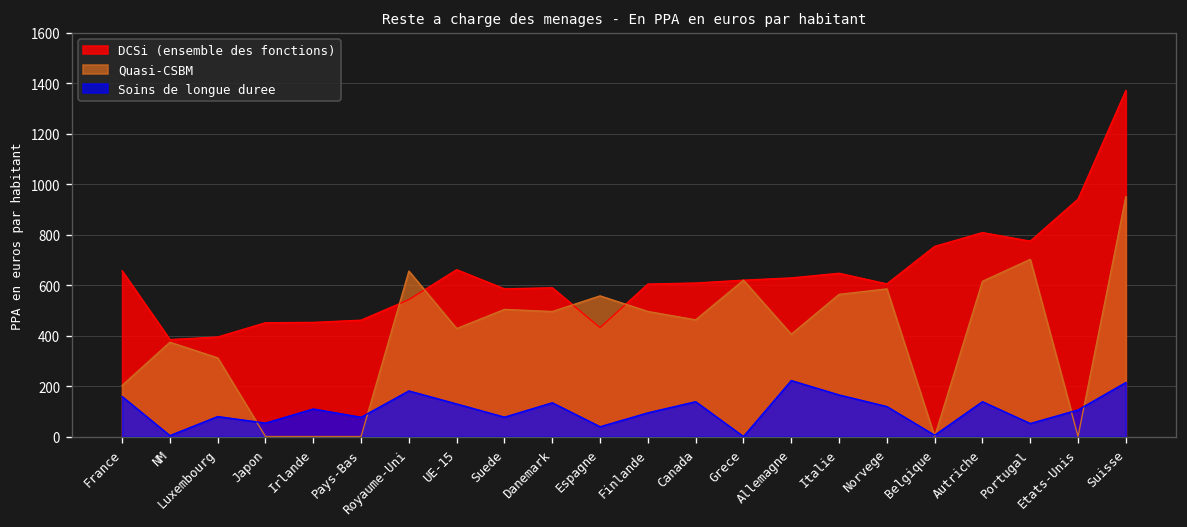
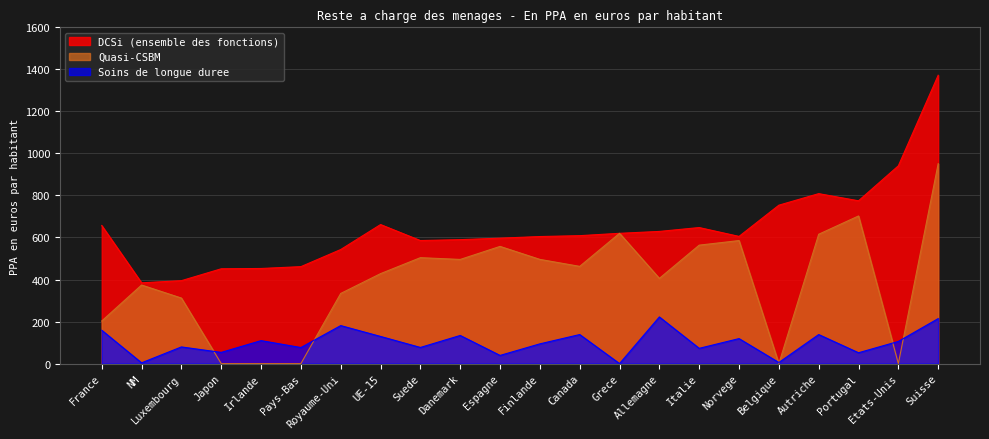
  {
    "DCSi (ensemble des fonctions)": {
      "France": 660,
      "Luxembourg": 390,
      "Japon": 450,
      "Irlande": 450,
      "Pays-Bas": 460,
      "Royaume-Uni": 540,
      "UE-15": 660,
      "Suede": 590,
      "Danemark": 590,
-     "Espagne": 430,
+     "Espagne": 600,
      "Finlande": 600,
      "Canada": 610,
      "Allemagne": 630,
      "Italie": 650,
      "Norvege": 610,
      "Belgique": 750,
      "Autriche": 810,
      "Portugal": 770,
      "Etats-Unis": 940,
      "Suisse": 1370
    },
    "Quasi-CSBM": {
      "France": 200,
      "Luxembourg": 310,
      "Japon": 0,
      "Irlande": 0,
      "Pays-Bas": 0,
-     "Royaume-Uni": 660,
+     "Royaume-Uni": 330,
      "UE-15": 430,
      "Suede": 500,
      "Danemark": 500,
      "Espagne": 560,
      "Finlande": 500,
      "Canada": 460,
      "Allemagne": 410,
      "Italie": 560,
      "Norvege": 590,
      "Autriche": 620,
      "Portugal": 700,
      "Etats-Unis": 0,
      "Suisse": 950
    },
    "Soins de longue duree": {
      "France": 160,
      "NM": 0,
      "Luxembourg": 80,
      "Japon": 50,
      "Irlande": 110,
      "Pays-Bas": 80,
      "Royaume-Uni": 180,
      "UE-15": 130,
      "Suede": 80,
      "Danemark": 130,
      "Espagne": 40,
      "Finlande": 90,
      "Canada": 140,
      "Grece": 0,
      "Allemagne": 220,
-     "Italie": 160,
+     "Italie": 70,
      "Norvege": 120,
      "Autriche": 140,
      "Portugal": 50,
      "Etats-Unis": 110,
      "Suisse": 210
    }
  }
